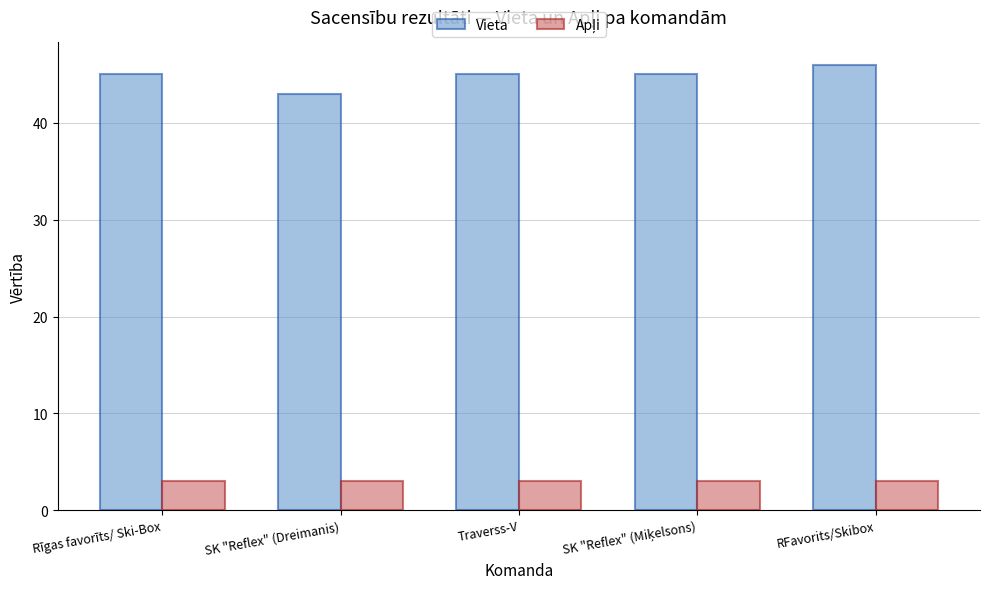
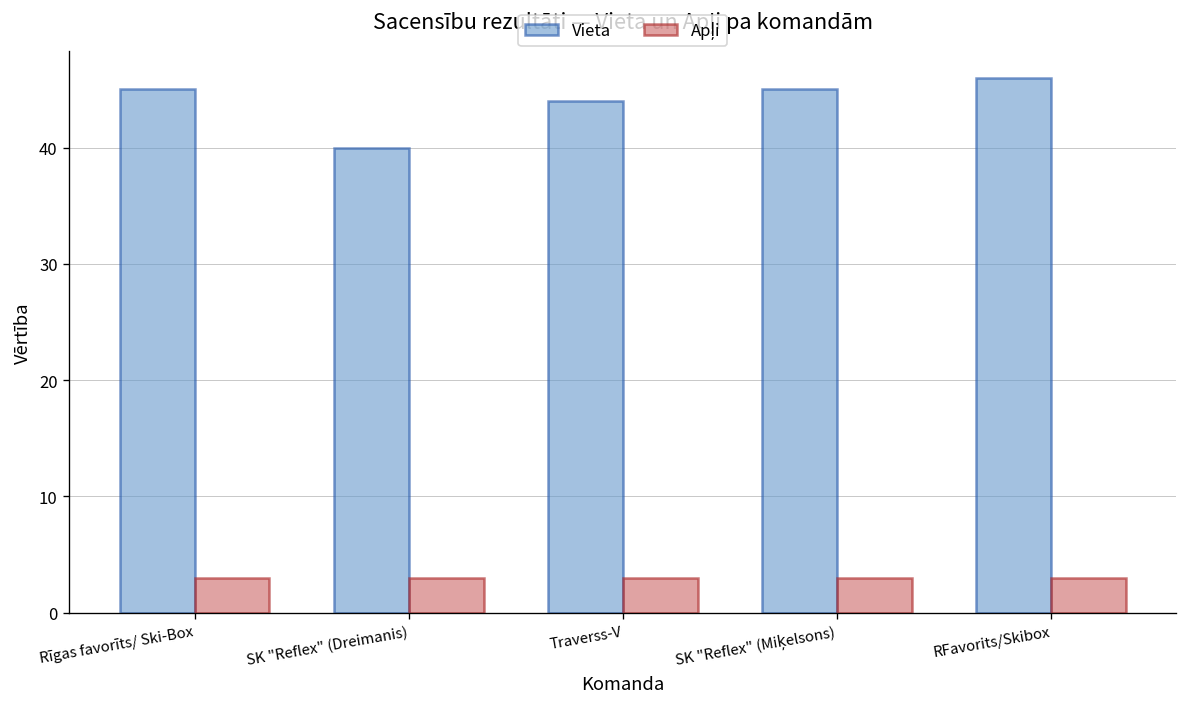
  {
    "Vieta": {
      "Rīgas favorīts/ Ski-Box": 45,
-     "SK \"Reflex\" (Dreimanis)": 43,
-     "Traverss-V": 45,
+     "SK \"Reflex\" (Dreimanis)": 40,
+     "Traverss-V": 44,
      "SK \"Reflex\" (Miķelsons)": 45,
      "RFavorits/Skibox": 46
    },
    "Apļi": {
      "Rīgas favorīts/ Ski-Box": 3,
      "SK \"Reflex\" (Dreimanis)": 3,
      "Traverss-V": 3,
      "SK \"Reflex\" (Miķelsons)": 3,
      "RFavorits/Skibox": 3
    }
  }
